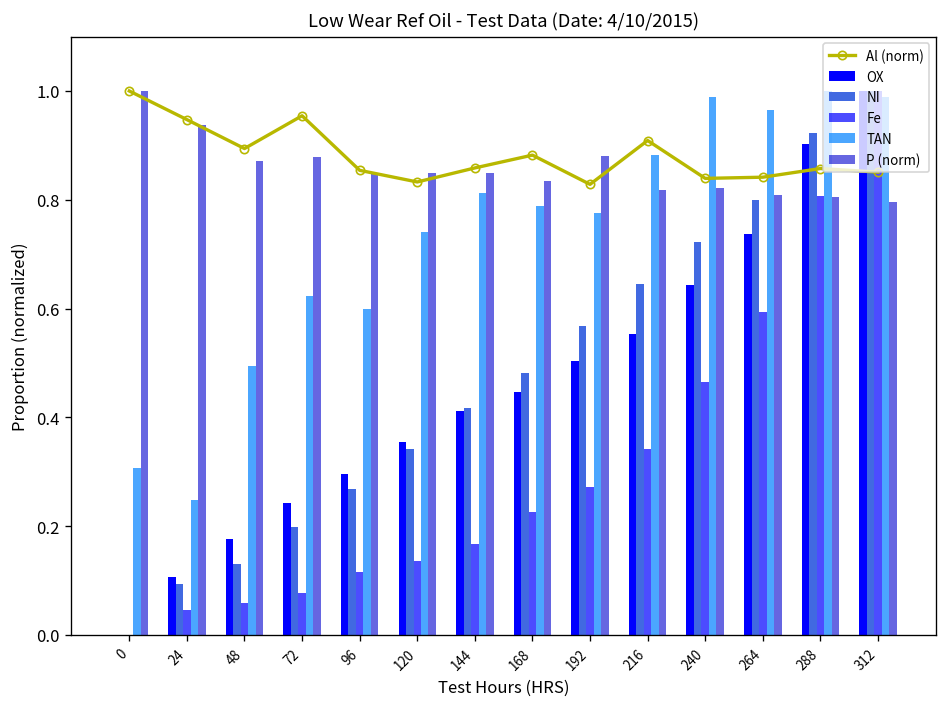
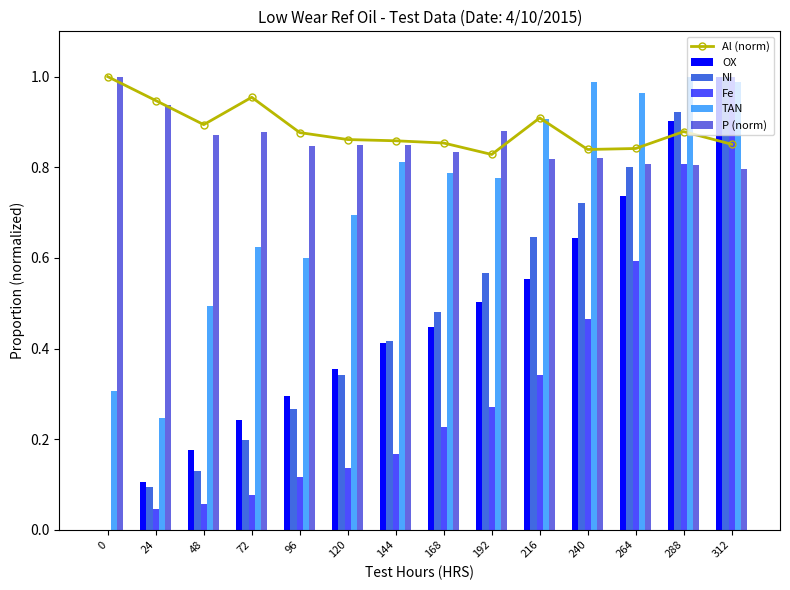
  {
    "Al (norm)": {
      "0": 1.00,
      "24": 0.95,
      "48": 0.89,
      "72": 0.95,
-     "96": 0.85,
-     "120": 0.83,
+     "96": 0.88,
+     "120": 0.86,
      "144": 0.86,
-     "168": 0.88,
+     "168": 0.85,
      "192": 0.83,
      "216": 0.91,
      "240": 0.84,
      "264": 0.84,
-     "288": 0.86,
+     "288": 0.88,
      "312": 0.85
    },
    "TAN": {
      "0": 0.31,
      "24": 0.25,
      "48": 0.49,
      "72": 0.62,
      "96": 0.60,
-     "120": 0.74,
+     "120": 0.69,
      "144": 0.81,
      "168": 0.79,
      "192": 0.78,
-     "216": 0.88,
+     "216": 0.91,
      "240": 0.99,
      "264": 0.96
    }
  }
